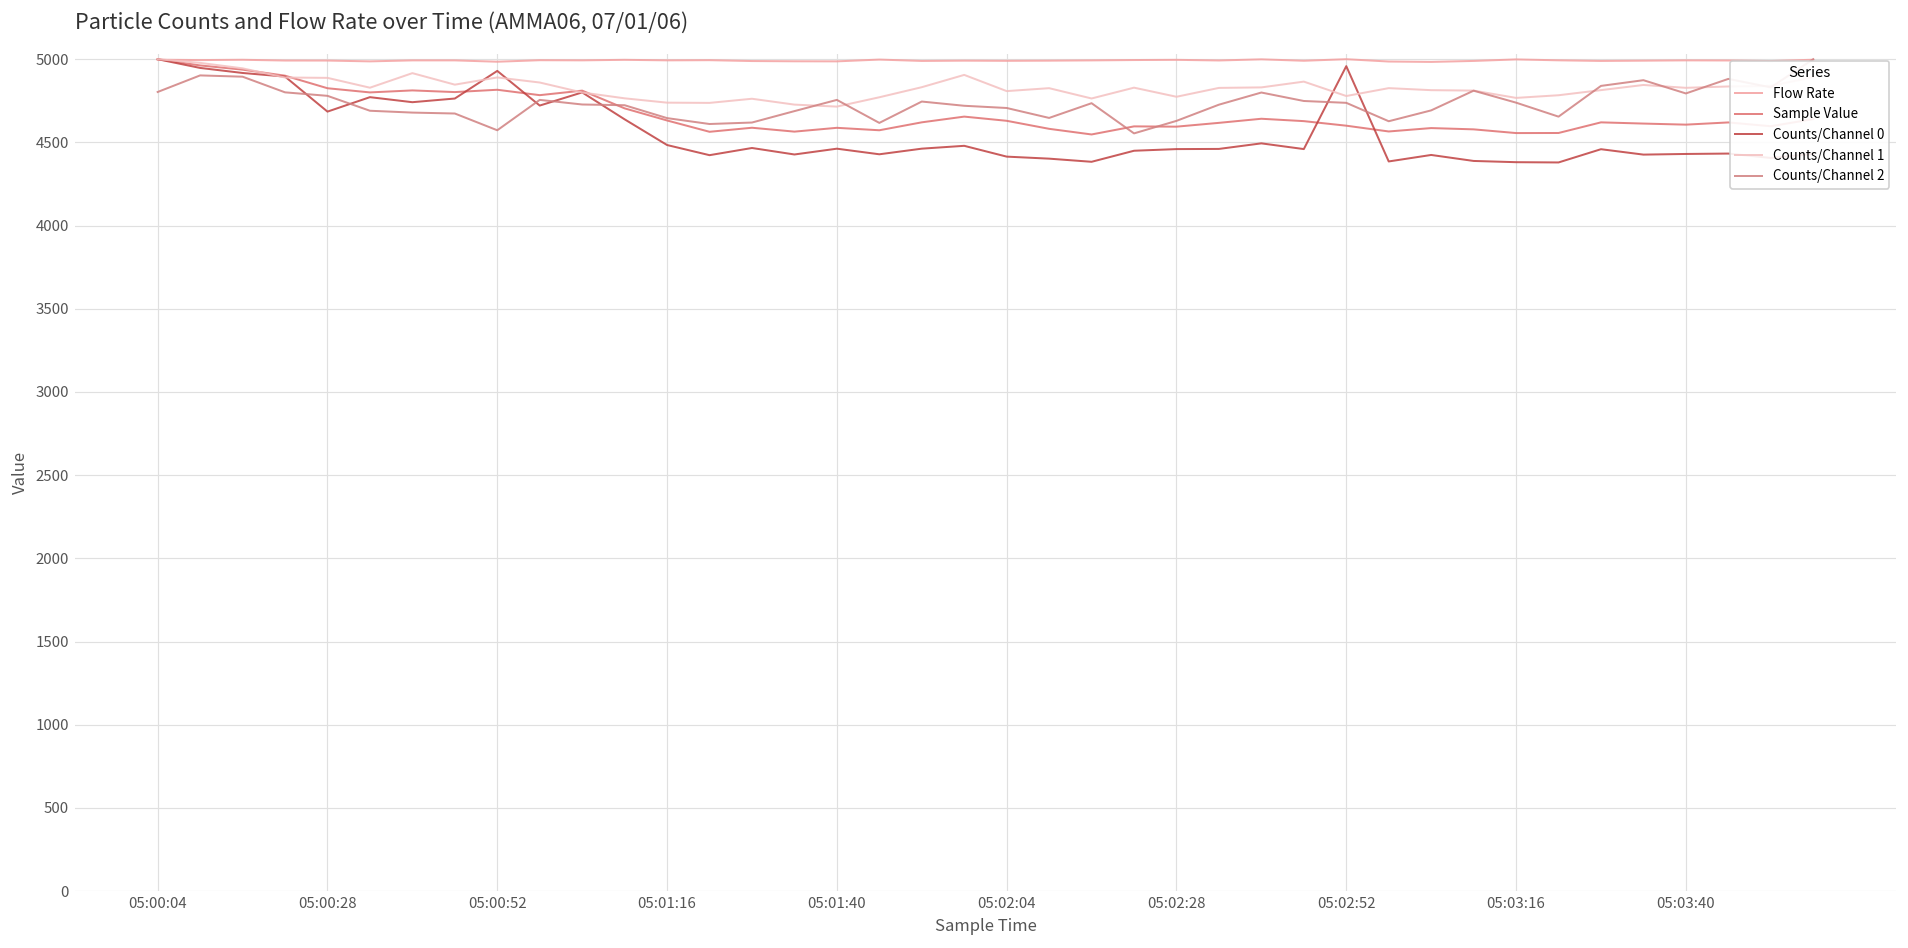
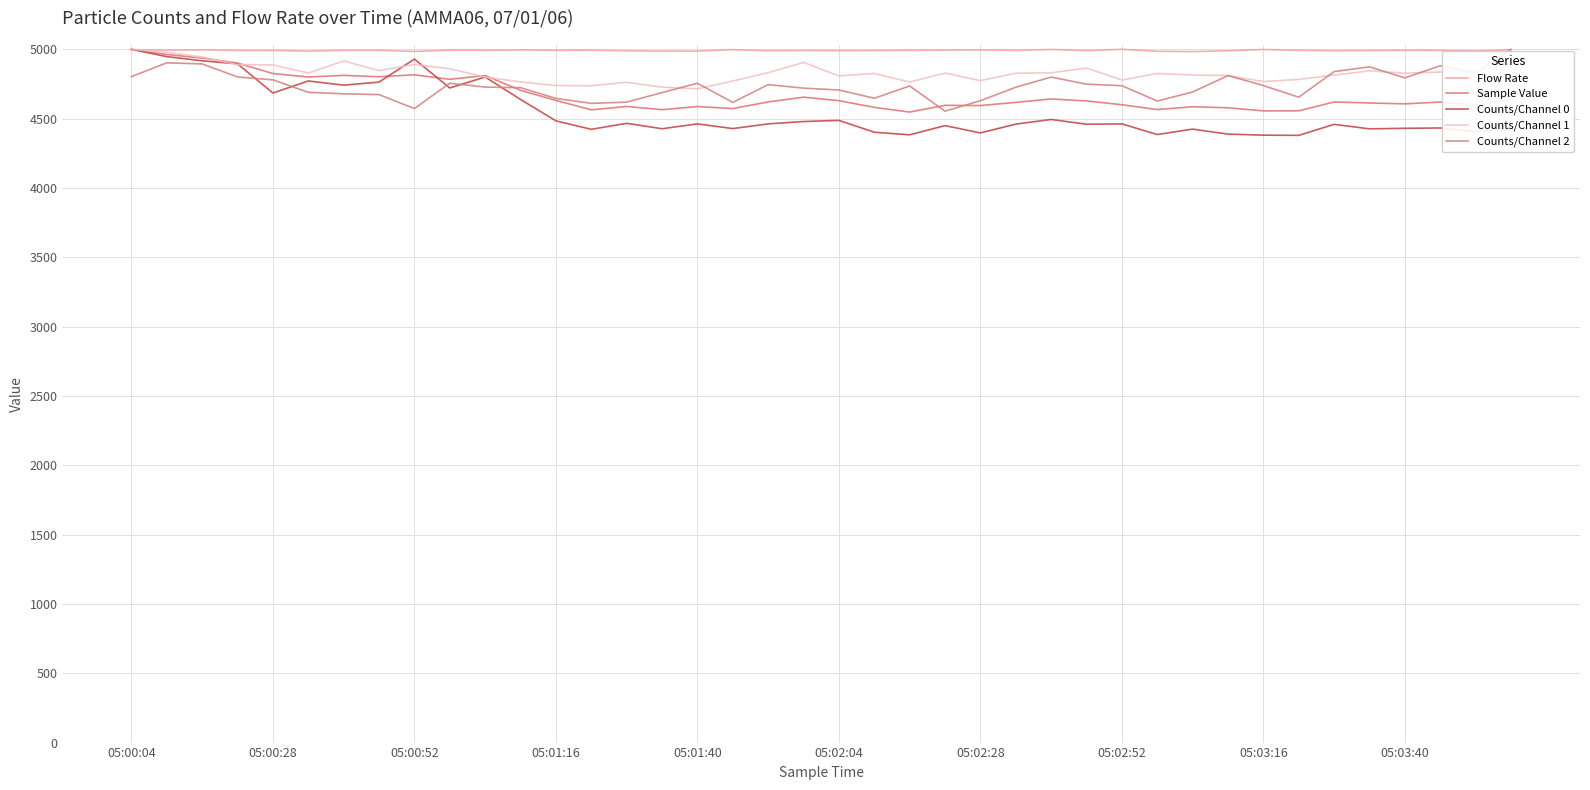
  {
    "Counts/Channel 0": {
      "05:00:28": 4690,
      "05:00:52": 4930,
      "05:01:16": 4480,
      "05:01:40": 4460,
-     "05:02:04": 4410,
-     "05:02:28": 4460,
-     "05:02:52": 4960,
+     "05:02:04": 4490,
+     "05:02:28": 4400,
+     "05:02:52": 4460,
      "05:03:16": 4380,
      "05:03:40": 4430
    }
  }
